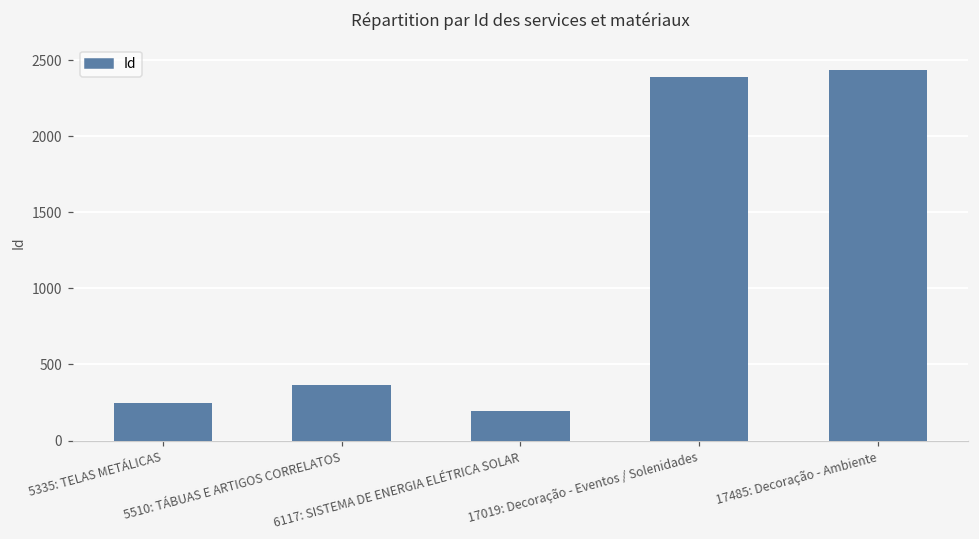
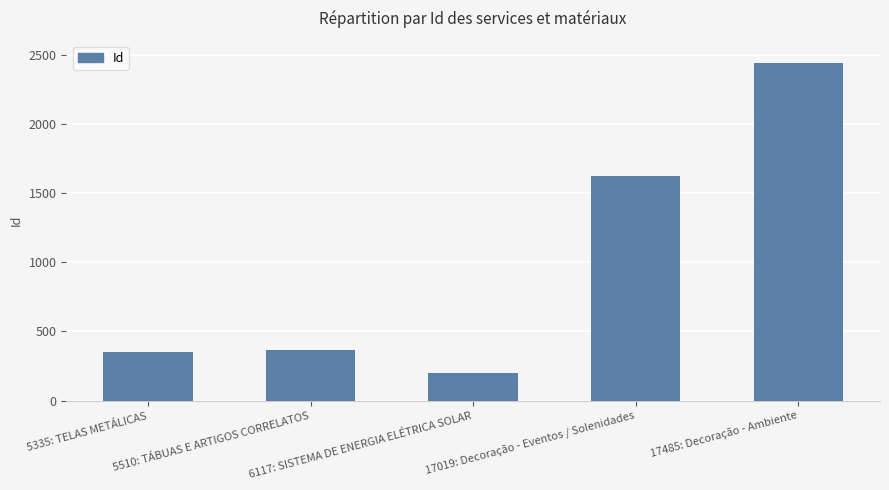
  {
-   "5335: TELAS METÁLICAS": 250,
+   "5335: TELAS METÁLICAS": 350,
    "5510: TÁBUAS E ARTIGOS CORRELATOS": 370,
    "6117: SISTEMA DE ENERGIA ELÉTRICA SOLAR": 200,
-   "17019: Decoração - Eventos / Solenidades": 2390,
+   "17019: Decoração - Eventos / Solenidades": 1620,
    "17485: Decoração - Ambiente": 2440
  }
